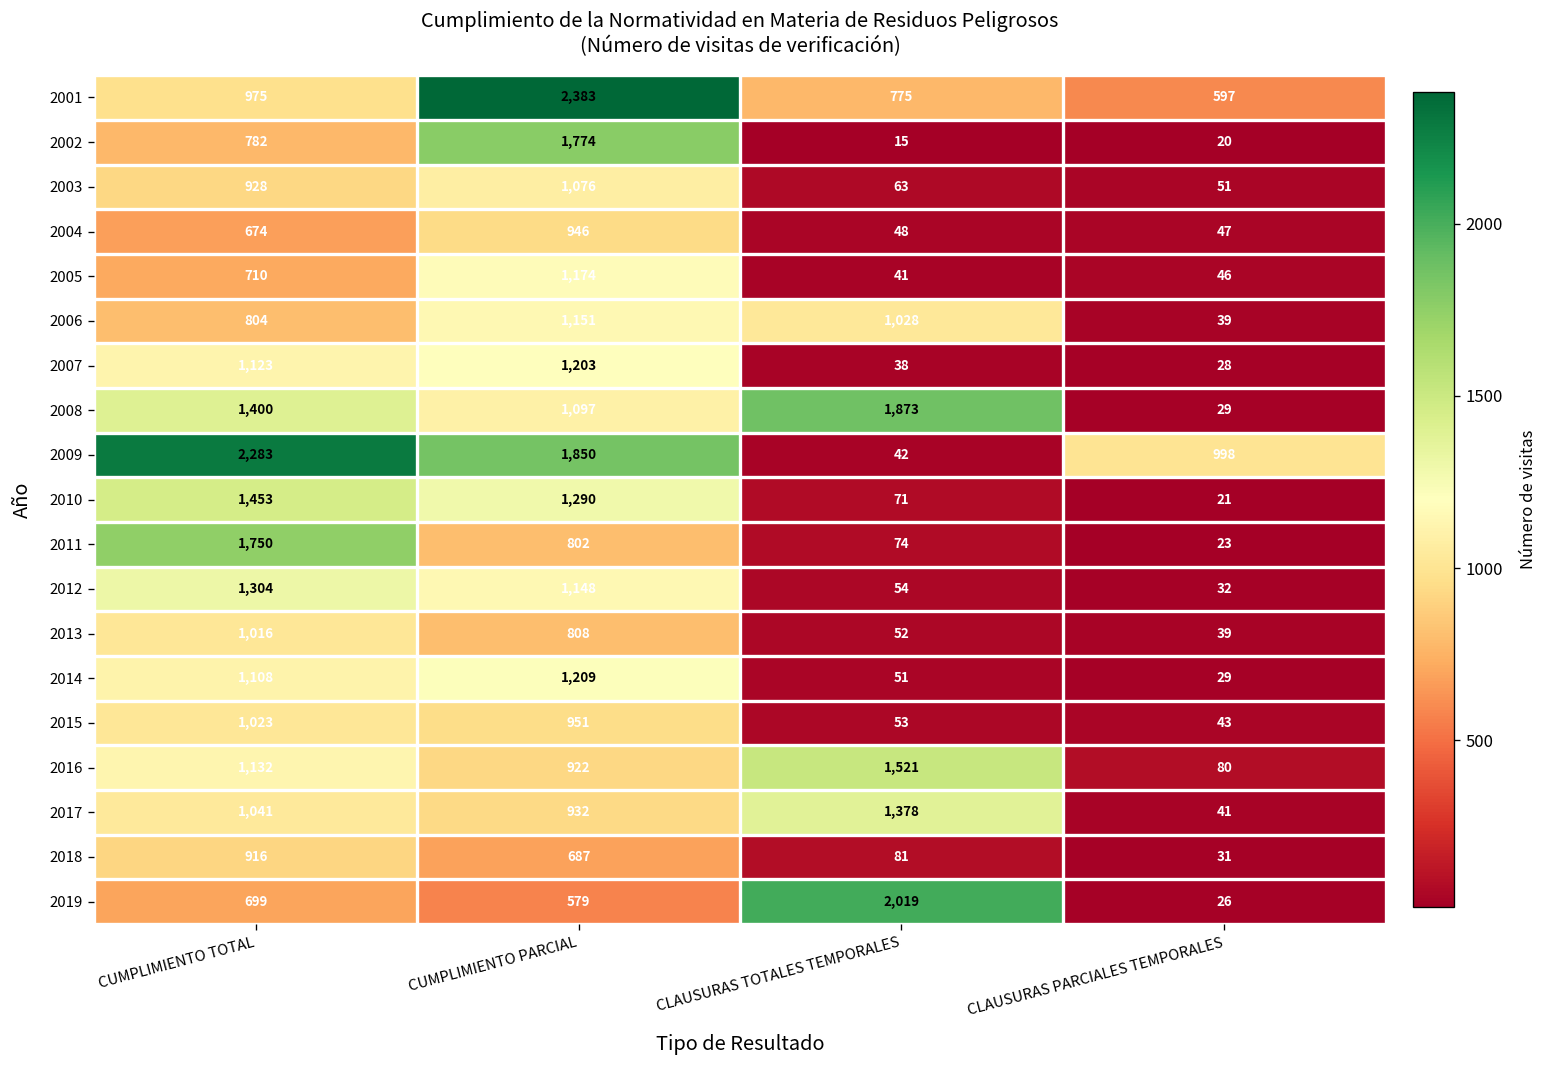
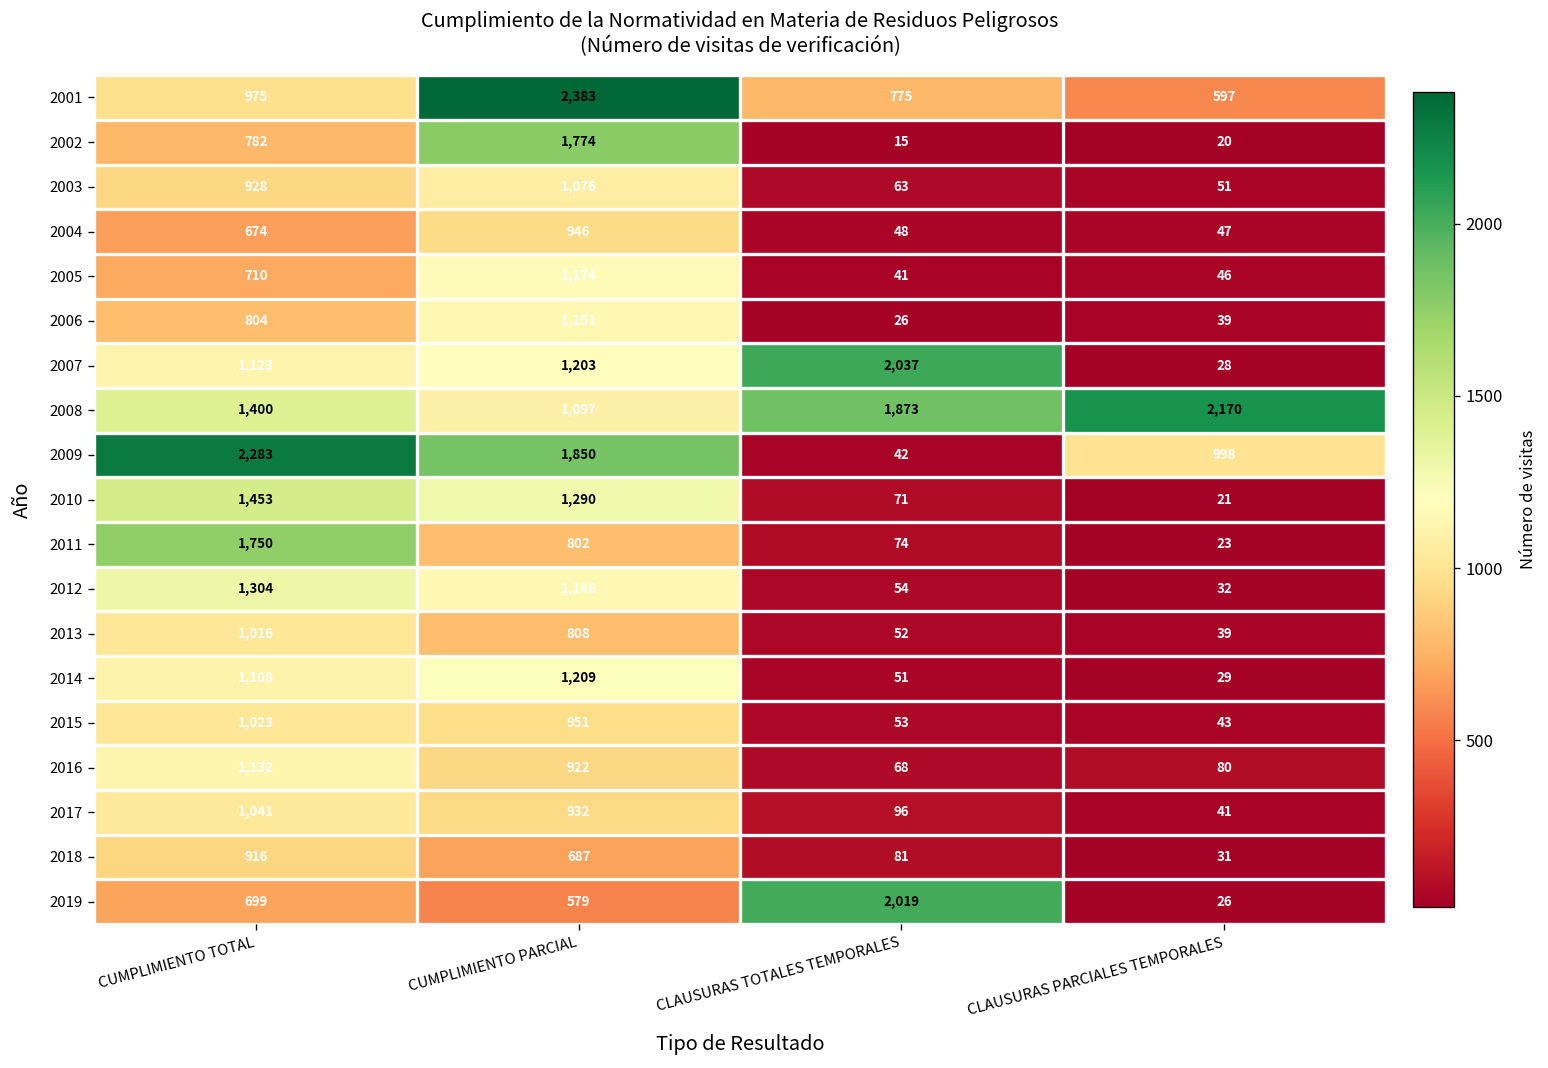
  {
    "2001": {
      "CUMPLIMIENTO TOTAL": "975",
      "CUMPLIMIENTO PARCIAL": "2,383",
      "CLAUSURAS TOTALES TEMPORALES": "775",
      "CLAUSURAS PARCIALES TEMPORALES": "597"
    },
    "2002": {
      "CUMPLIMIENTO TOTAL": "782",
      "CUMPLIMIENTO PARCIAL": "1,774",
      "CLAUSURAS TOTALES TEMPORALES": "15",
      "CLAUSURAS PARCIALES TEMPORALES": "20"
    },
    "2003": {
      "CUMPLIMIENTO TOTAL": "928",
      "CUMPLIMIENTO PARCIAL": "1,076",
      "CLAUSURAS TOTALES TEMPORALES": "63",
      "CLAUSURAS PARCIALES TEMPORALES": "51"
    },
    "2004": {
      "CUMPLIMIENTO TOTAL": "674",
      "CUMPLIMIENTO PARCIAL": "946",
      "CLAUSURAS TOTALES TEMPORALES": "48",
      "CLAUSURAS PARCIALES TEMPORALES": "47"
    },
    "2005": {
      "CUMPLIMIENTO TOTAL": "710",
      "CUMPLIMIENTO PARCIAL": "1,174",
      "CLAUSURAS TOTALES TEMPORALES": "41",
      "CLAUSURAS PARCIALES TEMPORALES": "46"
    },
    "2006": {
      "CUMPLIMIENTO TOTAL": "804",
      "CUMPLIMIENTO PARCIAL": "1,151",
-     "CLAUSURAS TOTALES TEMPORALES": "1,028",
+     "CLAUSURAS TOTALES TEMPORALES": "26",
      "CLAUSURAS PARCIALES TEMPORALES": "39"
    },
    "2007": {
      "CUMPLIMIENTO TOTAL": "1,123",
      "CUMPLIMIENTO PARCIAL": "1,203",
-     "CLAUSURAS TOTALES TEMPORALES": "38",
+     "CLAUSURAS TOTALES TEMPORALES": "2,037",
      "CLAUSURAS PARCIALES TEMPORALES": "28"
    },
    "2008": {
      "CUMPLIMIENTO TOTAL": "1,400",
      "CUMPLIMIENTO PARCIAL": "1,097",
      "CLAUSURAS TOTALES TEMPORALES": "1,873",
-     "CLAUSURAS PARCIALES TEMPORALES": "29"
+     "CLAUSURAS PARCIALES TEMPORALES": "2,170"
    },
    "2009": {
      "CUMPLIMIENTO TOTAL": "2,283",
      "CUMPLIMIENTO PARCIAL": "1,850",
      "CLAUSURAS TOTALES TEMPORALES": "42",
      "CLAUSURAS PARCIALES TEMPORALES": "998"
    },
    "2010": {
      "CUMPLIMIENTO TOTAL": "1,453",
      "CUMPLIMIENTO PARCIAL": "1,290",
      "CLAUSURAS TOTALES TEMPORALES": "71",
      "CLAUSURAS PARCIALES TEMPORALES": "21"
    },
    "2011": {
      "CUMPLIMIENTO TOTAL": "1,750",
      "CUMPLIMIENTO PARCIAL": "802",
      "CLAUSURAS TOTALES TEMPORALES": "74",
      "CLAUSURAS PARCIALES TEMPORALES": "23"
    },
    "2012": {
      "CUMPLIMIENTO TOTAL": "1,304",
      "CUMPLIMIENTO PARCIAL": "1,148",
      "CLAUSURAS TOTALES TEMPORALES": "54",
      "CLAUSURAS PARCIALES TEMPORALES": "32"
    },
    "2013": {
      "CUMPLIMIENTO TOTAL": "1,016",
      "CUMPLIMIENTO PARCIAL": "808",
      "CLAUSURAS TOTALES TEMPORALES": "52",
      "CLAUSURAS PARCIALES TEMPORALES": "39"
    },
    "2014": {
      "CUMPLIMIENTO TOTAL": "1,108",
      "CUMPLIMIENTO PARCIAL": "1,209",
      "CLAUSURAS TOTALES TEMPORALES": "51",
      "CLAUSURAS PARCIALES TEMPORALES": "29"
    },
    "2015": {
      "CUMPLIMIENTO TOTAL": "1,023",
      "CUMPLIMIENTO PARCIAL": "951",
      "CLAUSURAS TOTALES TEMPORALES": "53",
      "CLAUSURAS PARCIALES TEMPORALES": "43"
    },
    "2016": {
      "CUMPLIMIENTO TOTAL": "1,132",
      "CUMPLIMIENTO PARCIAL": "922",
-     "CLAUSURAS TOTALES TEMPORALES": "1,521",
+     "CLAUSURAS TOTALES TEMPORALES": "68",
      "CLAUSURAS PARCIALES TEMPORALES": "80"
    },
    "2017": {
      "CUMPLIMIENTO TOTAL": "1,041",
      "CUMPLIMIENTO PARCIAL": "932",
-     "CLAUSURAS TOTALES TEMPORALES": "1,378",
+     "CLAUSURAS TOTALES TEMPORALES": "96",
      "CLAUSURAS PARCIALES TEMPORALES": "41"
    },
    "2018": {
      "CUMPLIMIENTO TOTAL": "916",
      "CUMPLIMIENTO PARCIAL": "687",
      "CLAUSURAS TOTALES TEMPORALES": "81",
      "CLAUSURAS PARCIALES TEMPORALES": "31"
    },
    "2019": {
      "CUMPLIMIENTO TOTAL": "699",
      "CUMPLIMIENTO PARCIAL": "579",
      "CLAUSURAS TOTALES TEMPORALES": "2,019",
      "CLAUSURAS PARCIALES TEMPORALES": "26"
    }
  }
